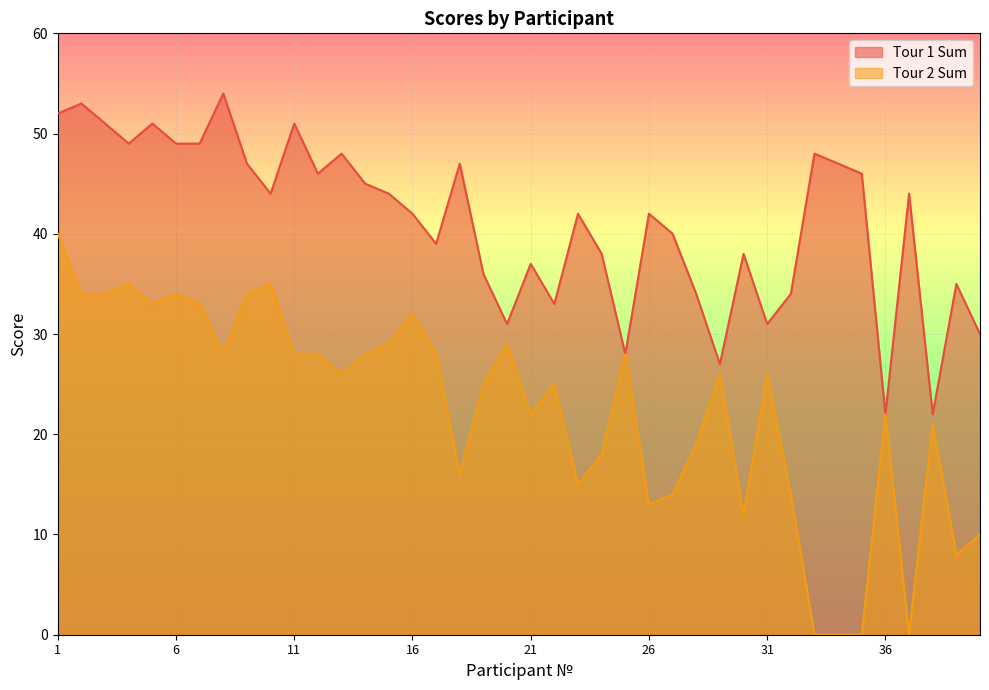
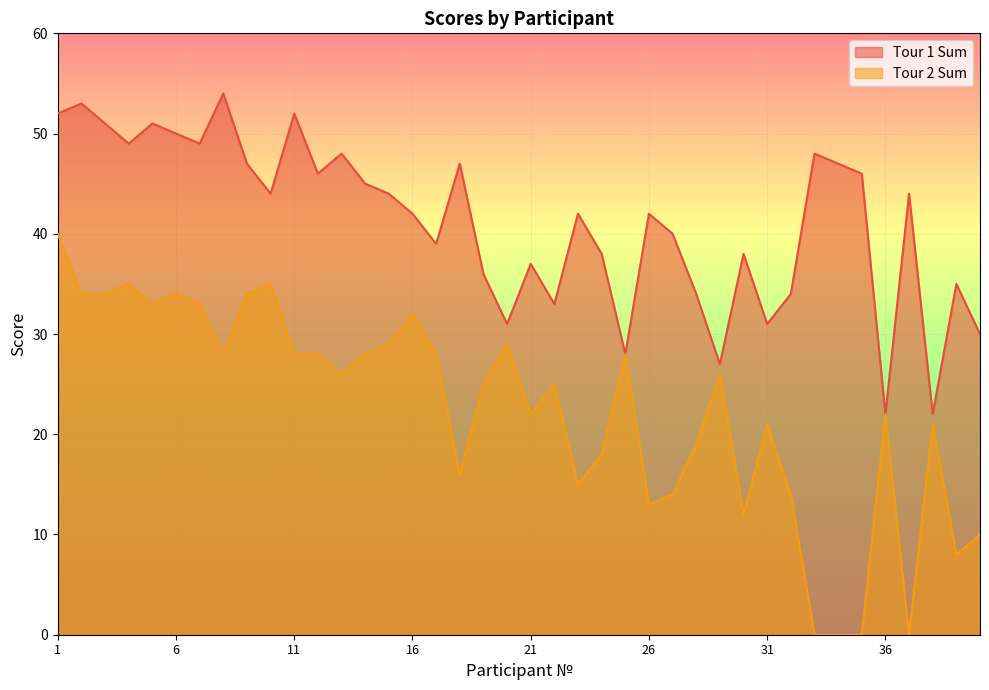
  {
    "Tour 1 Sum": {
      "1": 52,
-     "6": 49,
-     "11": 51,
+     "6": 50,
+     "11": 52,
      "16": 42,
      "21": 37,
      "26": 42,
      "31": 31
    },
    "Tour 2 Sum": {
      "1": 40,
      "6": 34,
      "11": 28,
      "16": 32,
      "21": 22,
      "26": 13,
-     "31": 26
+     "31": 21
    }
  }
